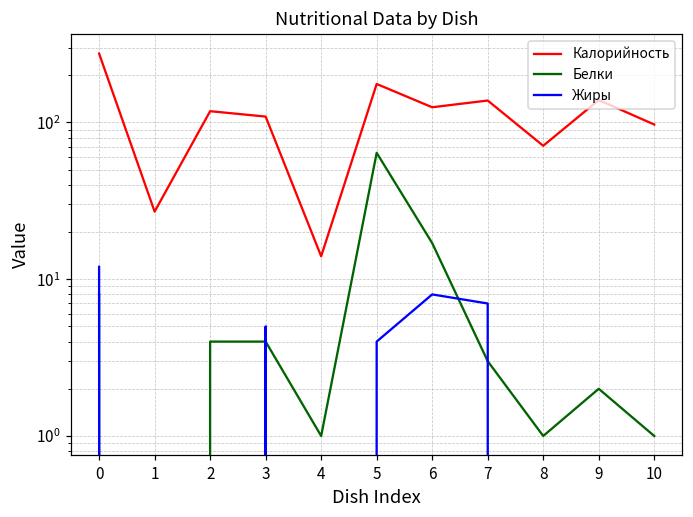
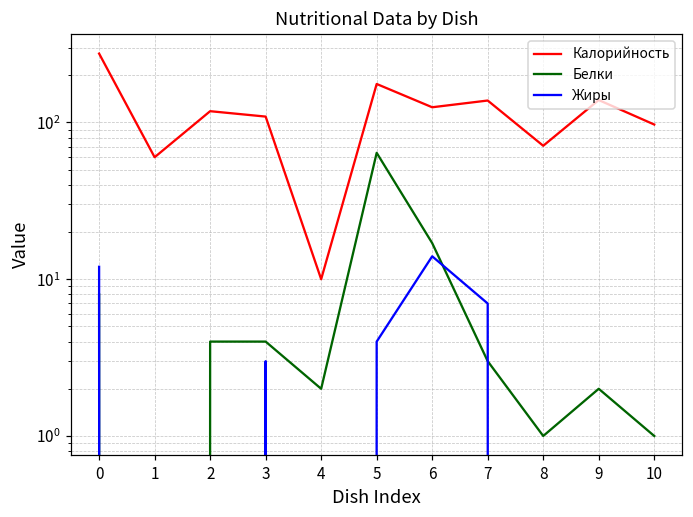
  {
    "Калорийность": {
      "0": 280,
-     "1": 27,
+     "1": 60,
      "2": 120,
      "3": 110,
-     "4": 14,
+     "4": 10,
      "5": 180,
      "6": 130,
      "7": 140,
      "8": 70,
      "10": 100
    },
    "Белки": {
      "0": 8,
      "2": 4,
      "3": 4,
-     "4": 1,
+     "4": 2,
      "5": 60,
      "6": 17,
      "7": 3,
      "8": 1,
      "9": 2,
      "10": 1
    },
    "Жиры": {
      "0": 12,
-     "3": 5,
+     "3": 3,
      "5": 4,
-     "6": 8,
+     "6": 14,
      "7": 7
    }
  }
